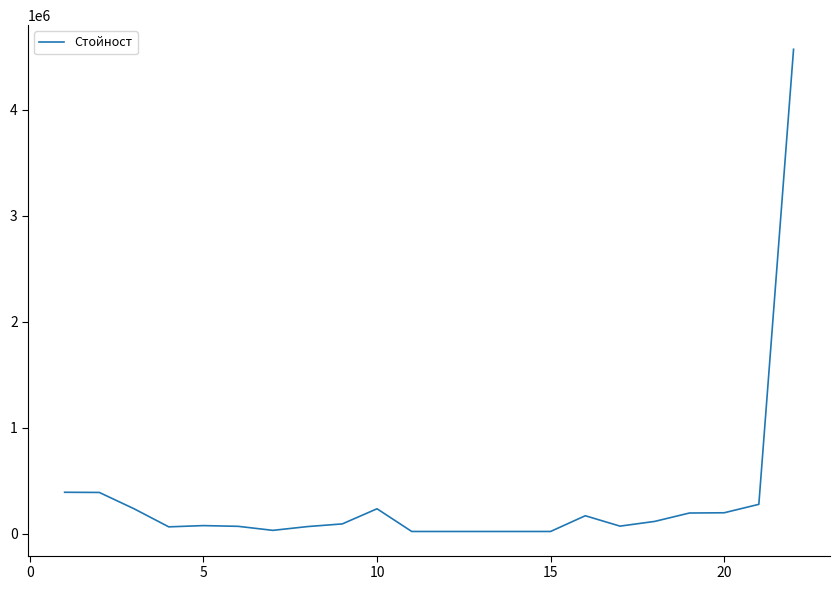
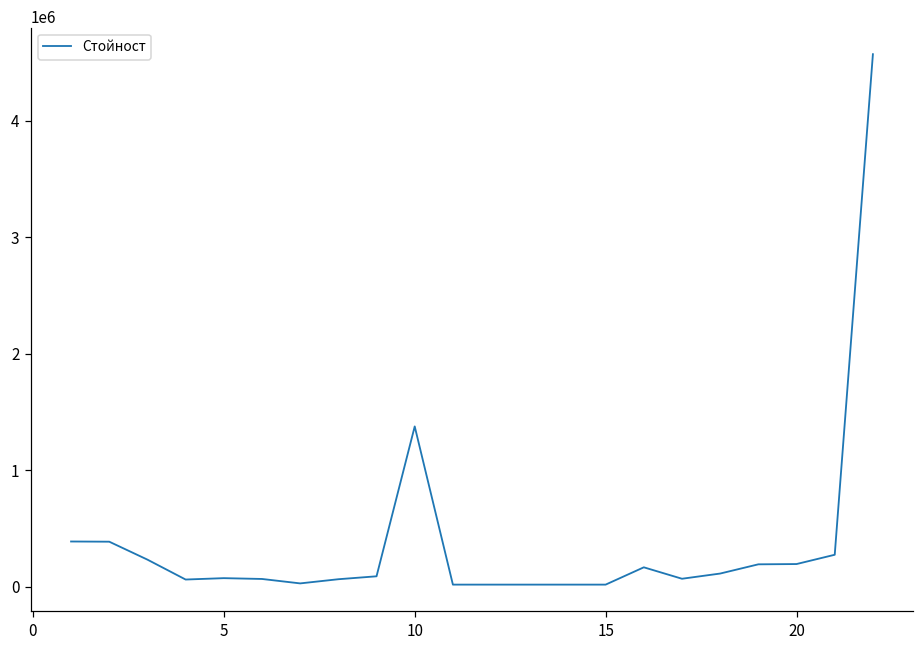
  {
    "5": 80000,
-   "10": 230000,
+   "10": 1380000,
    "15": 20000,
    "20": 200000
  }
